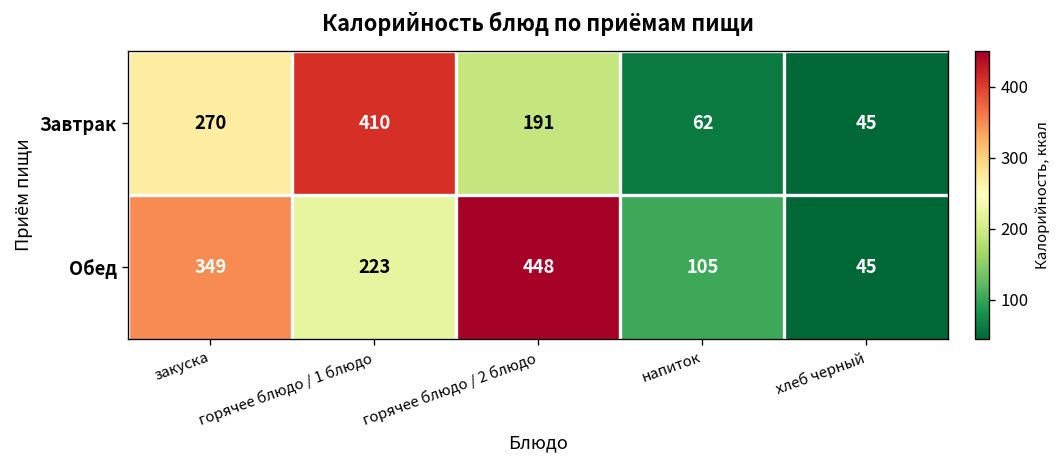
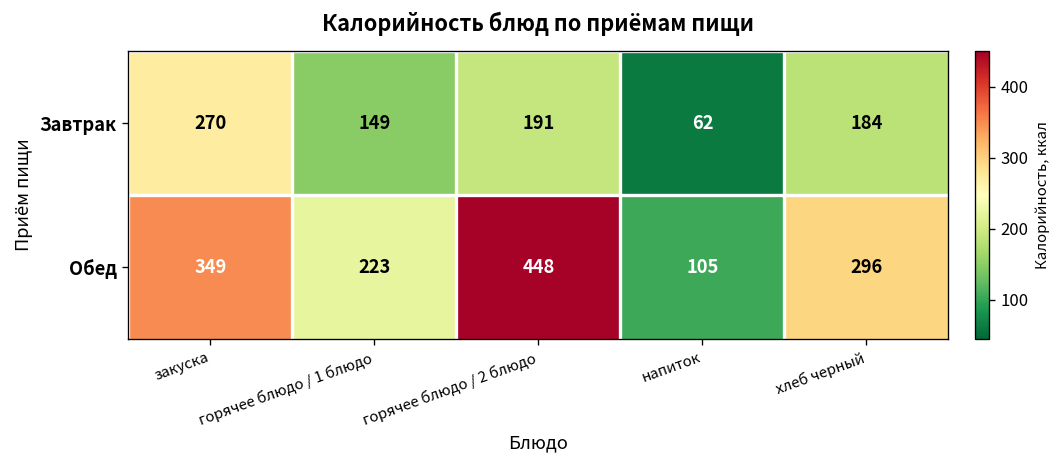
  {
    "Завтрак": {
      "закуска": 270,
-     "горячее блюдо / 1 блюдо": 410,
+     "горячее блюдо / 1 блюдо": 149,
      "горячее блюдо / 2 блюдо": 191,
      "напиток": 62,
-     "хлеб черный": 45
+     "хлеб черный": 184
    },
    "Обед": {
      "закуска": 349,
      "горячее блюдо / 1 блюдо": 223,
      "горячее блюдо / 2 блюдо": 448,
      "напиток": 105,
-     "хлеб черный": 45
+     "хлеб черный": 296
    }
  }
